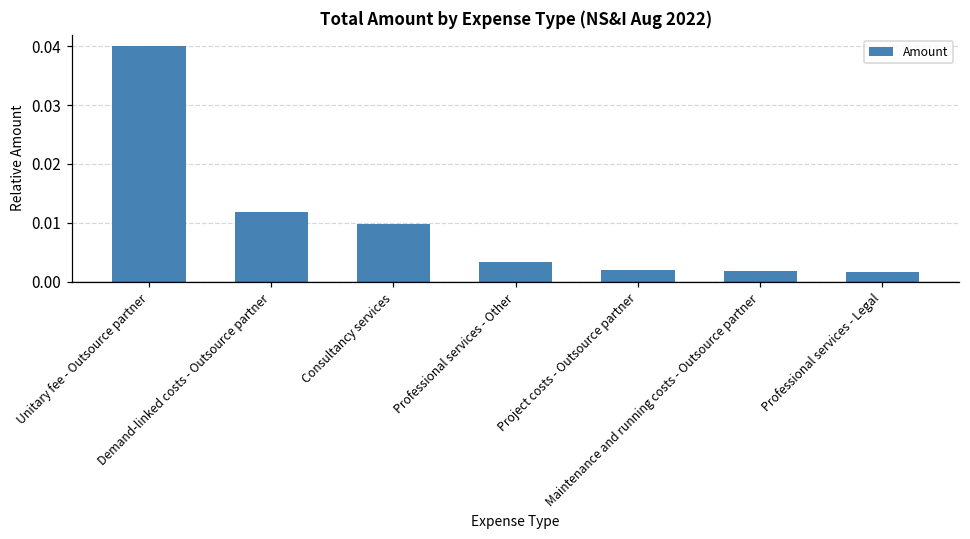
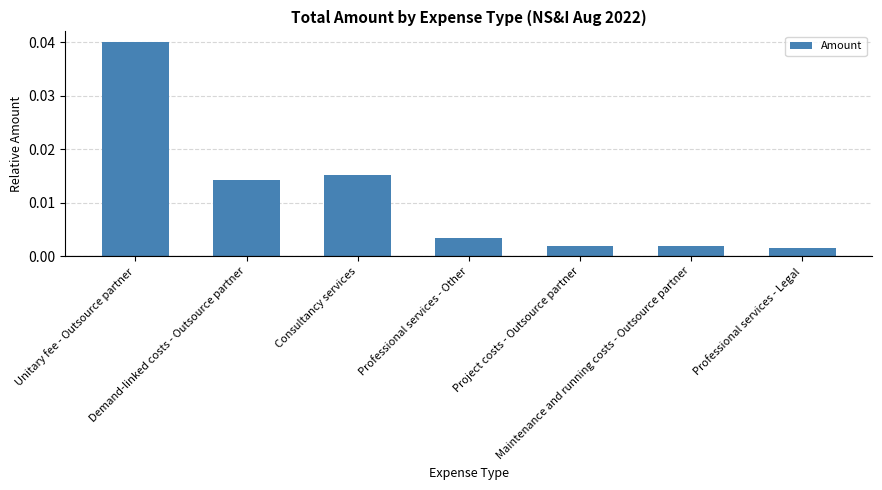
  {
    "Unitary fee - Outsource partner": 0.040,
-   "Demand-linked costs - Outsource partner": 0.012,
-   "Consultancy services": 0.010,
+   "Demand-linked costs - Outsource partner": 0.014,
+   "Consultancy services": 0.015,
    "Professional services - Other": 0.003,
    "Project costs - Outsource partner": 0.002,
    "Maintenance and running costs - Outsource partner": 0.002,
    "Professional services - Legal": 0.002
  }
